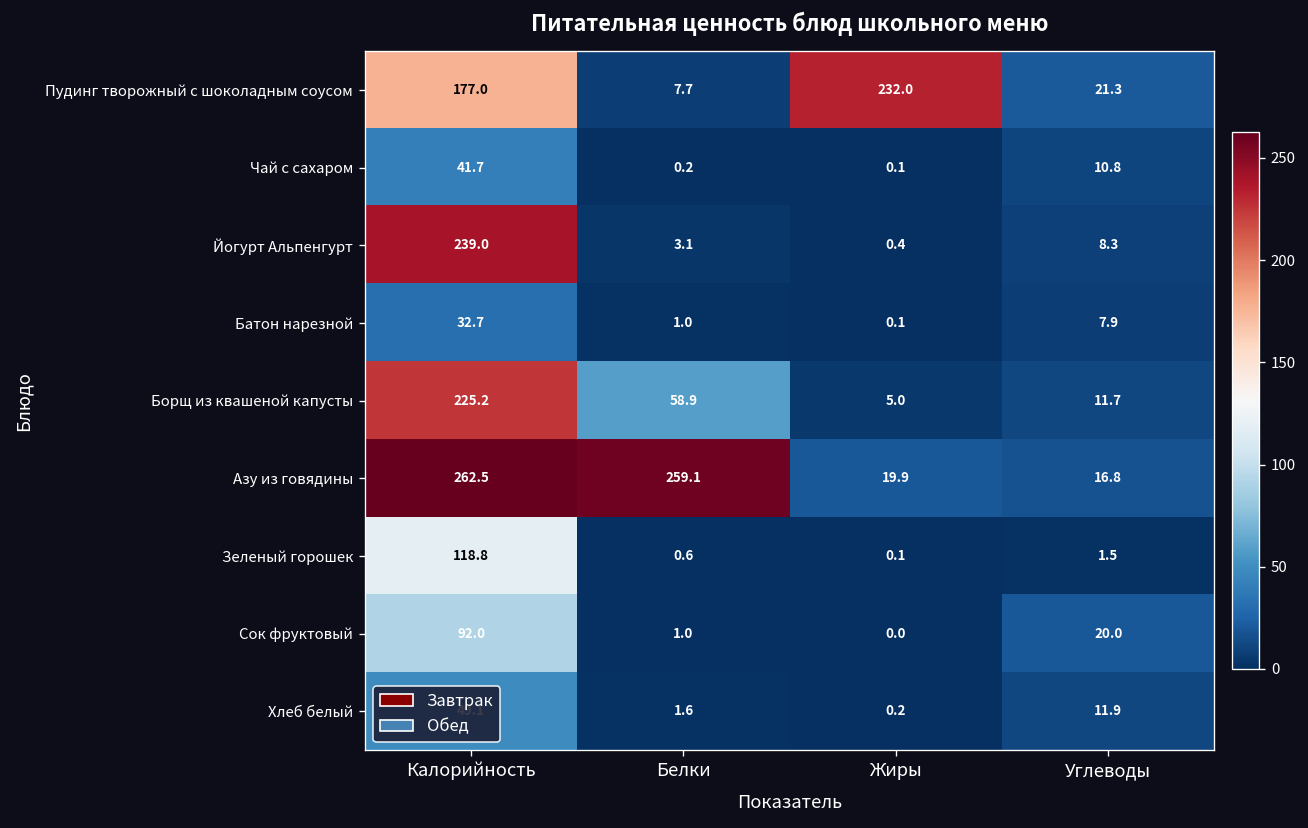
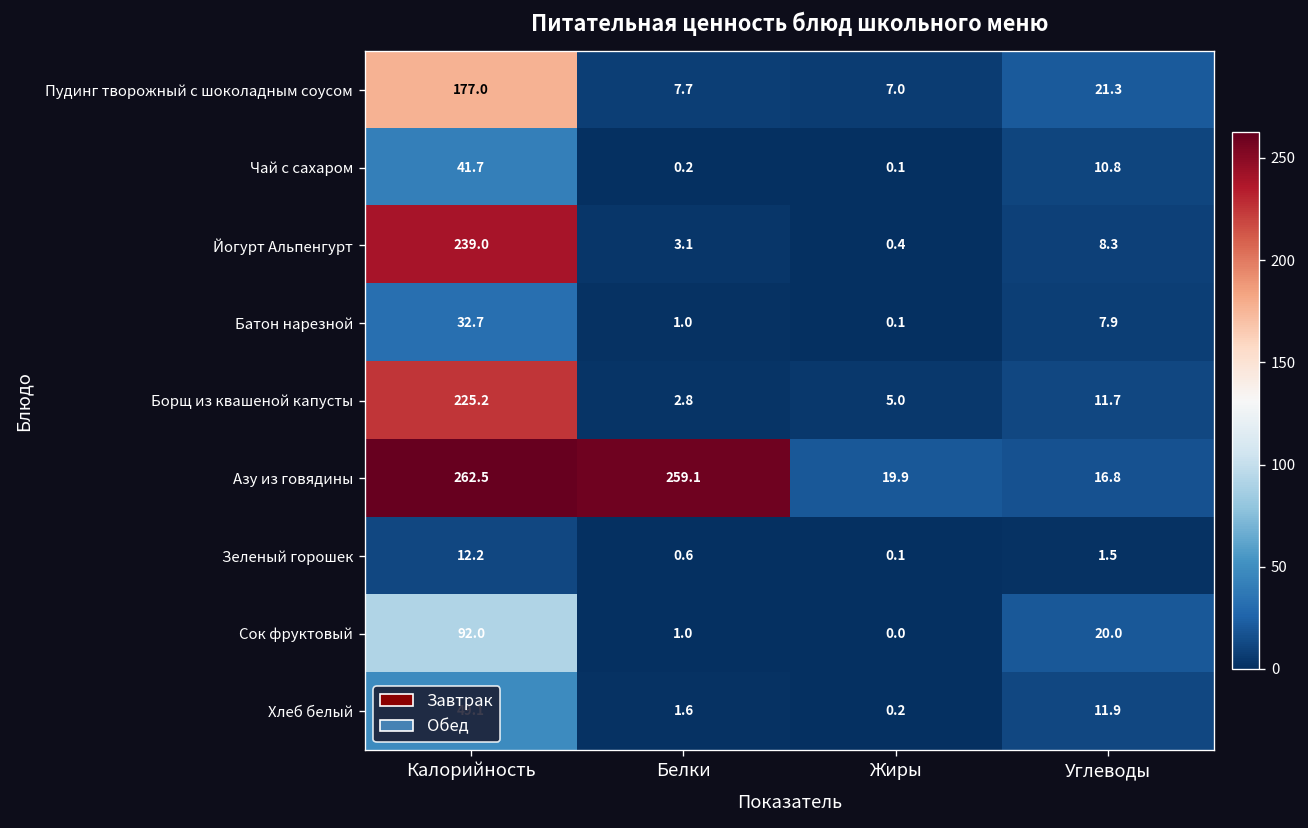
  {
    "Пудинг творожный с шоколадным соусом": {
      "Калорийность": 177.0,
      "Белки": 7.7,
-     "Жиры": 232.0,
+     "Жиры": 7.0,
      "Углеводы": 21.3
    },
    "Чай с сахаром": {
      "Калорийность": 41.7,
      "Белки": 0.2,
      "Жиры": 0.1,
      "Углеводы": 10.8
    },
    "Йогурт Альпенгурт": {
      "Калорийность": 239.0,
      "Белки": 3.1,
      "Жиры": 0.4,
      "Углеводы": 8.3
    },
    "Батон нарезной": {
      "Калорийность": 32.7,
      "Белки": 1.0,
      "Жиры": 0.1,
      "Углеводы": 7.9
    },
    "Борщ из квашеной капусты": {
      "Калорийность": 225.2,
-     "Белки": 58.9,
+     "Белки": 2.8,
      "Жиры": 5.0,
      "Углеводы": 11.7
    },
    "Азу из говядины": {
      "Калорийность": 262.5,
      "Белки": 259.1,
      "Жиры": 19.9,
      "Углеводы": 16.8
    },
    "Зеленый горошек": {
-     "Калорийность": 118.8,
+     "Калорийность": 12.2,
      "Белки": 0.6,
      "Жиры": 0.1,
      "Углеводы": 1.5
    },
    "Сок фруктовый": {
      "Калорийность": 92.0,
      "Белки": 1.0,
      "Жиры": 0.0,
      "Углеводы": 20.0
    },
    "Хлеб белый": {
      "Белки": 1.6,
      "Жиры": 0.2,
      "Углеводы": 11.9
    }
  }
